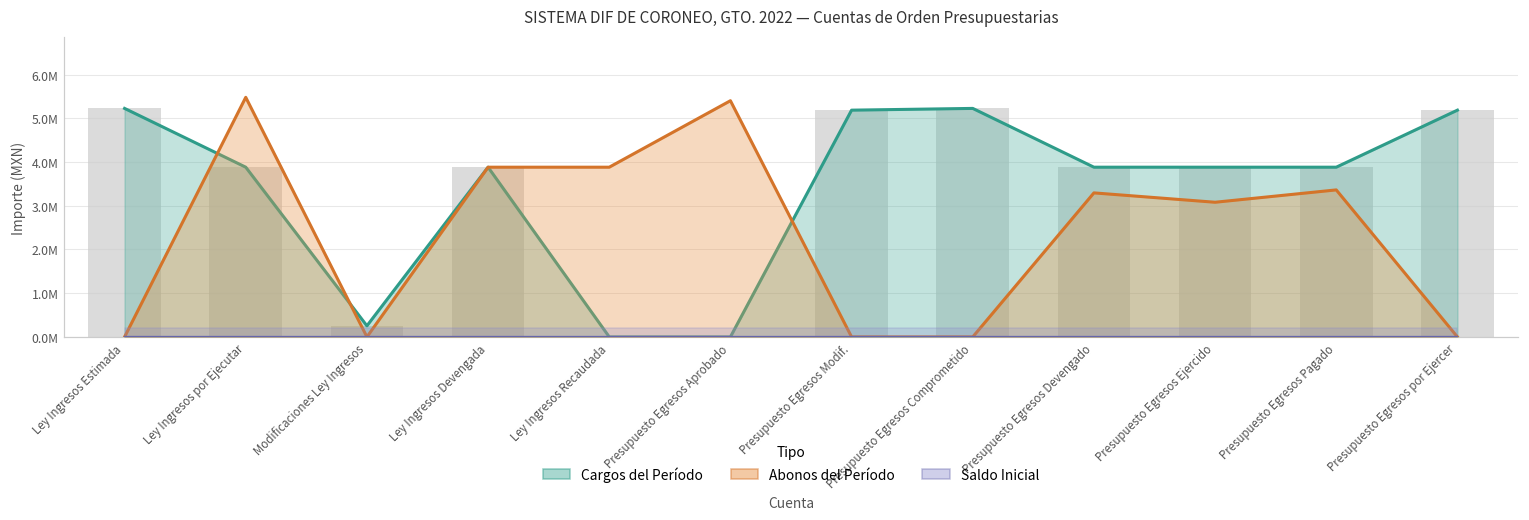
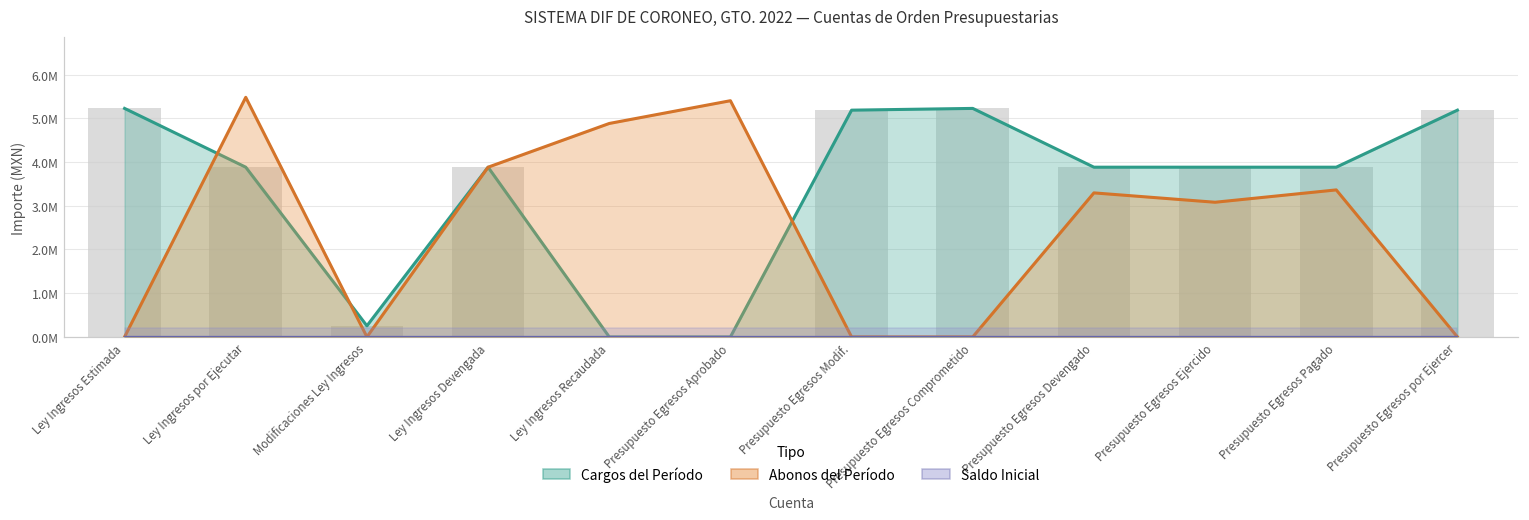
  {
    "Abonos del Período": {
      "Ley Ingresos por Ejecutar": 5500000,
-     "Ley Ingresos Recaudada": 3900000,
+     "Ley Ingresos Recaudada": 4900000,
      "Presupuesto Egresos Aprobado": 5400000,
      "Presupuesto Egresos Devengado": 3300000,
      "Presupuesto Egresos Ejercido": 3100000,
      "Presupuesto Egresos Pagado": 3400000
    }
  }
